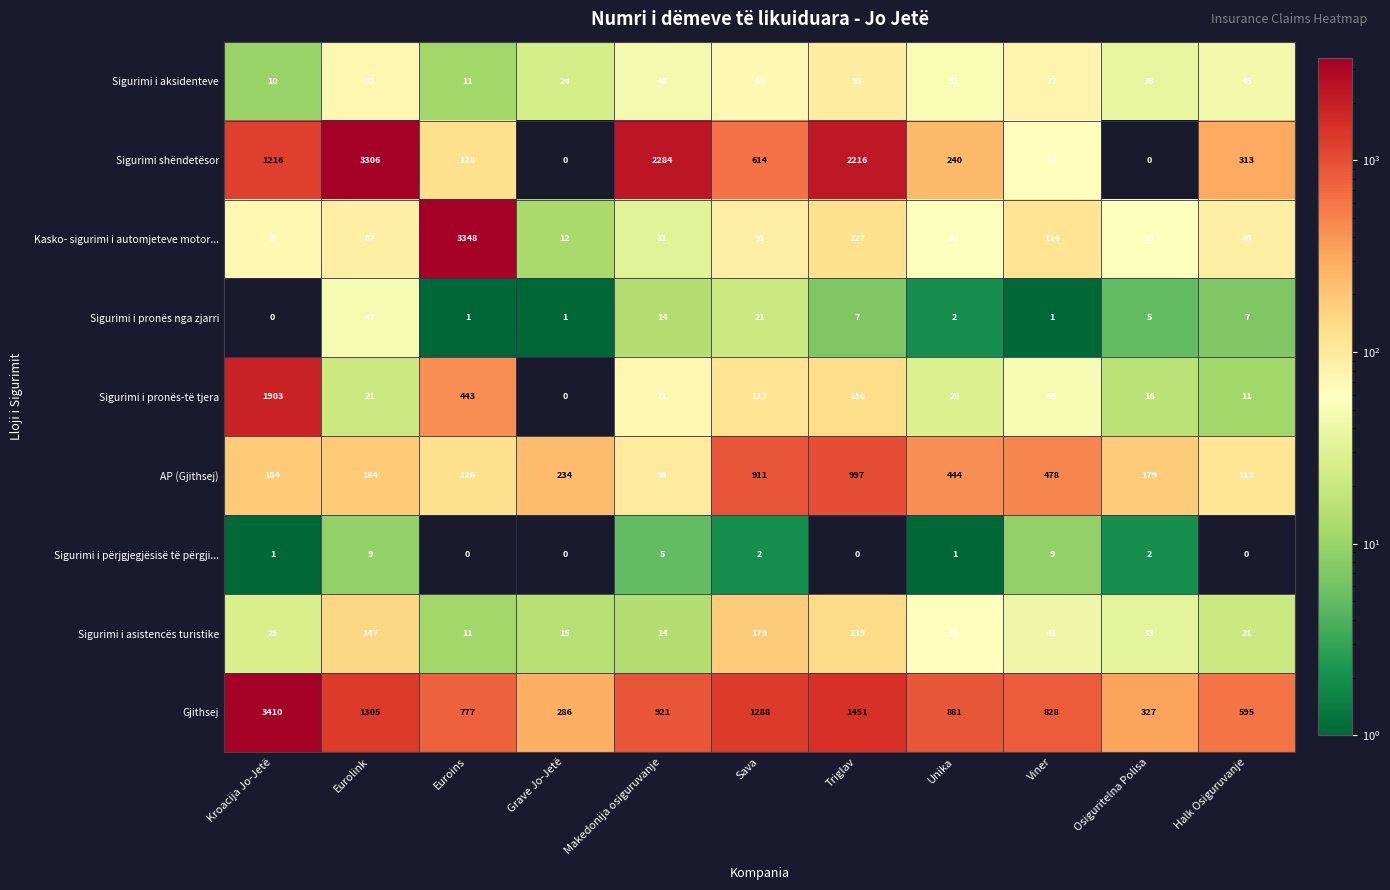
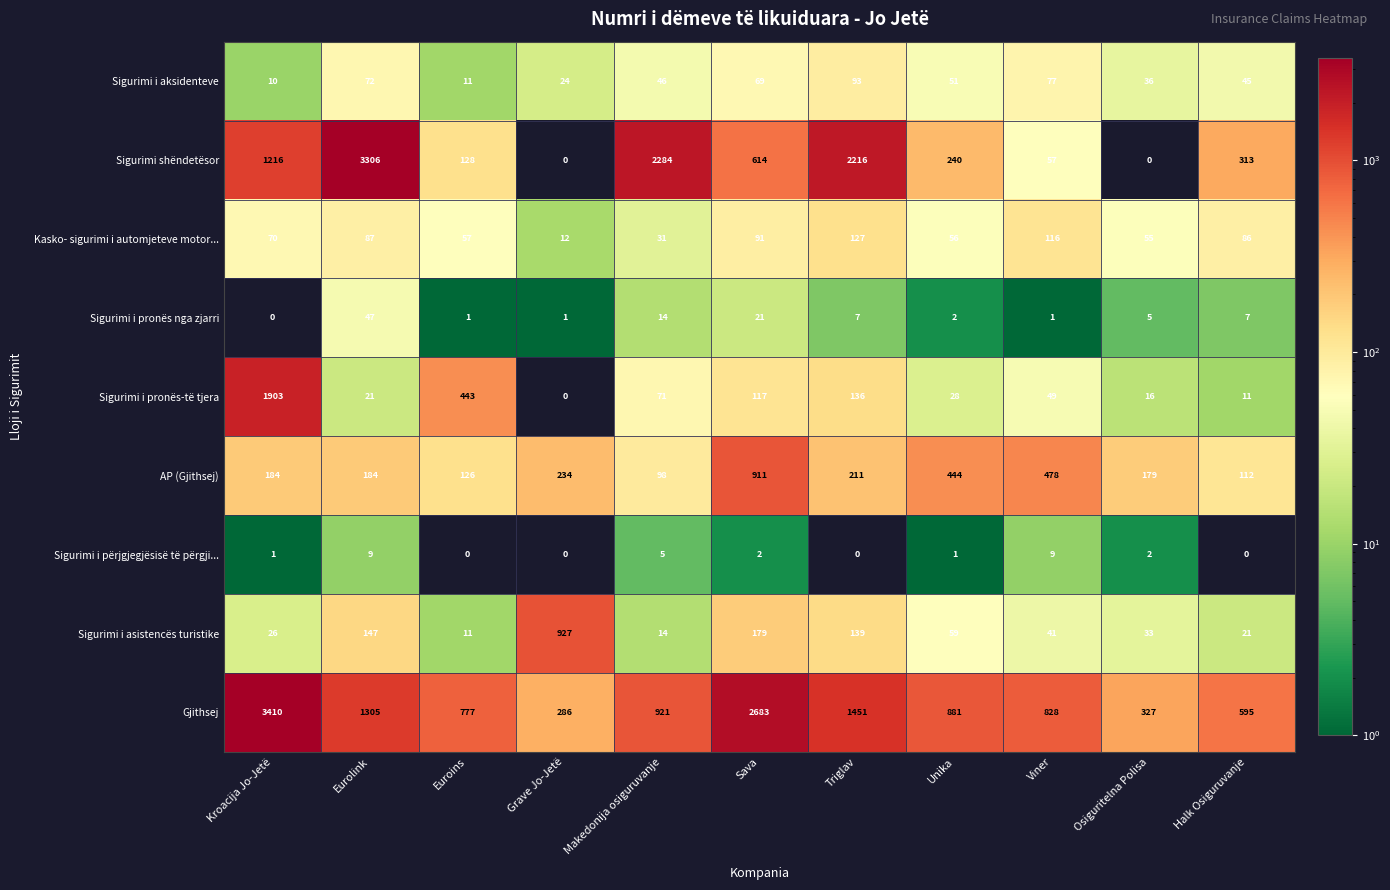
  {
    "Sigurimi i aksidenteve": {
      "Kroacija Jo-Jetë": 10,
      "Eurolink": 72,
      "Euroins": 11,
      "Grave Jo-Jetë": 24,
      "Makedonija osiguruvanje": 46,
      "Sava": 69,
      "Triglav": 93,
      "Unika": 51,
      "Viner": 77,
      "Osiguritelna Polisa": 36,
      "Halk Osiguruvanje": 45
    },
    "Sigurimi shëndetësor": {
      "Kroacija Jo-Jetë": 1216,
      "Eurolink": 3306,
      "Euroins": 128,
      "Grave Jo-Jetë": 0,
      "Makedonija osiguruvanje": 2284,
      "Sava": 614,
      "Triglav": 2216,
      "Unika": 240,
      "Viner": 57,
      "Osiguritelna Polisa": 0,
      "Halk Osiguruvanje": 313
    },
    "Kasko- sigurimi i automjeteve motor...": {
      "Kroacija Jo-Jetë": 70,
      "Eurolink": 87,
-     "Euroins": 3348,
+     "Euroins": 57,
      "Grave Jo-Jetë": 12,
      "Makedonija osiguruvanje": 31,
      "Sava": 91,
      "Triglav": 127,
      "Unika": 56,
      "Viner": 116,
      "Osiguritelna Polisa": 55,
      "Halk Osiguruvanje": 86
    },
    "Sigurimi i pronës nga zjarri": {
      "Kroacija Jo-Jetë": 0,
      "Eurolink": 47,
      "Euroins": 1,
      "Grave Jo-Jetë": 1,
      "Makedonija osiguruvanje": 14,
      "Sava": 21,
      "Triglav": 7,
      "Unika": 2,
      "Viner": 1,
      "Osiguritelna Polisa": 5,
      "Halk Osiguruvanje": 7
    },
    "Sigurimi i pronës-të tjera": {
      "Kroacija Jo-Jetë": 1903,
      "Eurolink": 21,
      "Euroins": 443,
      "Grave Jo-Jetë": 0,
      "Makedonija osiguruvanje": 71,
      "Sava": 117,
      "Triglav": 136,
      "Unika": 28,
      "Viner": 49,
      "Osiguritelna Polisa": 16,
      "Halk Osiguruvanje": 11
    },
    "АP (Gjithsej)": {
      "Kroacija Jo-Jetë": 184,
      "Eurolink": 184,
      "Euroins": 126,
      "Grave Jo-Jetë": 234,
      "Makedonija osiguruvanje": 98,
      "Sava": 911,
-     "Triglav": 997,
+     "Triglav": 211,
      "Unika": 444,
      "Viner": 478,
      "Osiguritelna Polisa": 179,
      "Halk Osiguruvanje": 112
    },
    "Sigurimi i përjgjegjësisë të përgji...": {
      "Kroacija Jo-Jetë": 1,
      "Eurolink": 9,
      "Euroins": 0,
      "Grave Jo-Jetë": 0,
      "Makedonija osiguruvanje": 5,
      "Sava": 2,
      "Triglav": 0,
      "Unika": 1,
      "Viner": 9,
      "Osiguritelna Polisa": 2,
      "Halk Osiguruvanje": 0
    },
    "Sigurimi i asistencës turistike": {
      "Kroacija Jo-Jetë": 26,
      "Eurolink": 147,
      "Euroins": 11,
-     "Grave Jo-Jetë": 15,
+     "Grave Jo-Jetë": 927,
      "Makedonija osiguruvanje": 14,
      "Sava": 179,
      "Triglav": 139,
      "Unika": 59,
      "Viner": 41,
      "Osiguritelna Polisa": 33,
      "Halk Osiguruvanje": 21
    },
    "Gjithsej": {
      "Kroacija Jo-Jetë": 3410,
      "Eurolink": 1305,
      "Euroins": 777,
      "Grave Jo-Jetë": 286,
      "Makedonija osiguruvanje": 921,
-     "Sava": 1288,
+     "Sava": 2683,
      "Triglav": 1451,
      "Unika": 881,
      "Viner": 828,
      "Osiguritelna Polisa": 327,
      "Halk Osiguruvanje": 595
    }
  }
